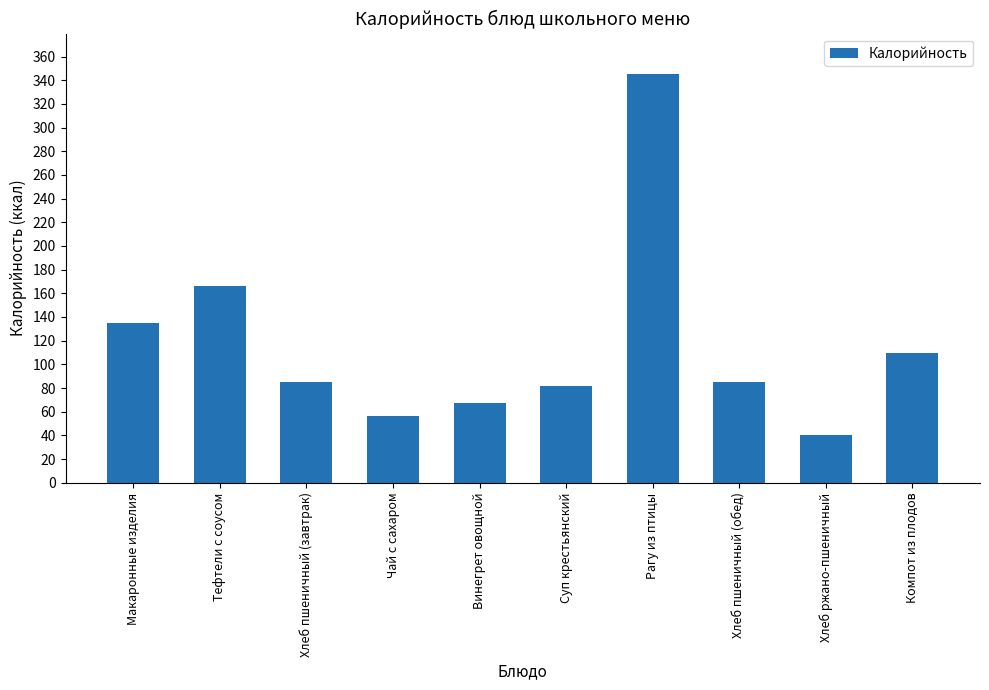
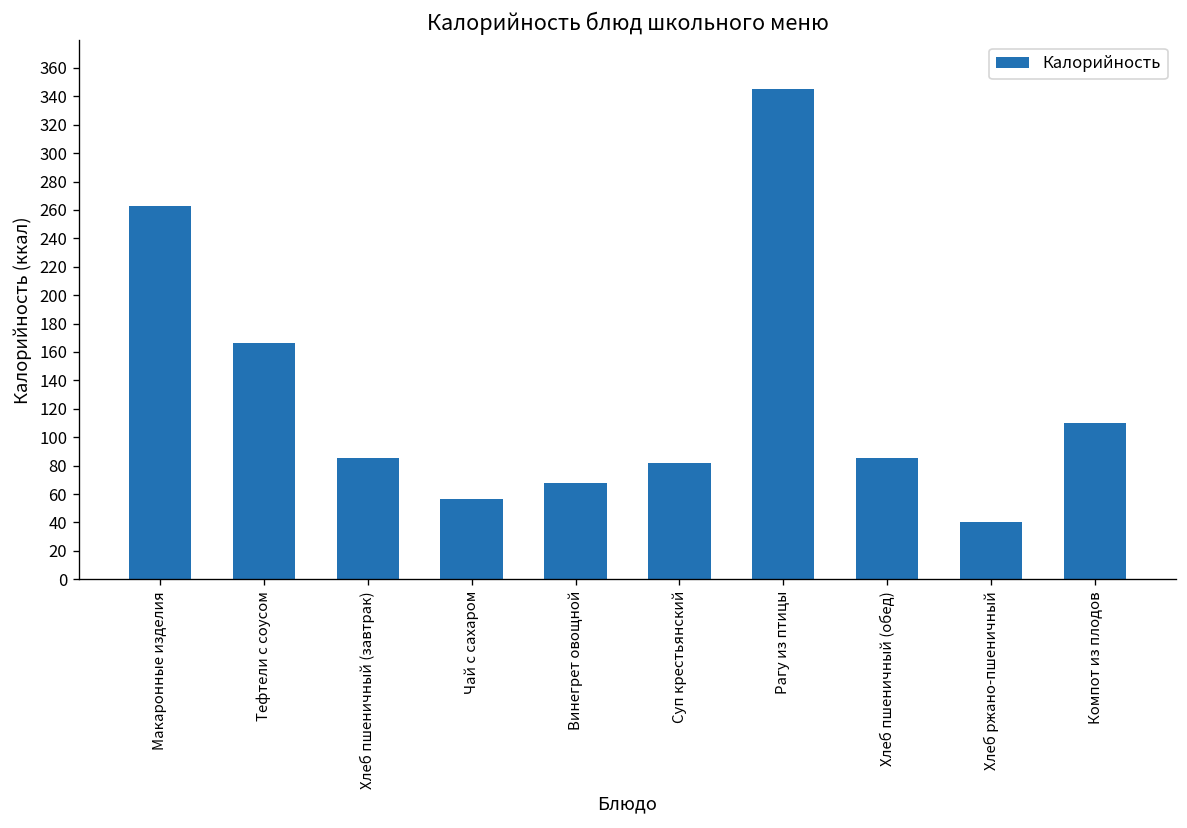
  {
-   "Макаронные изделия": 135,
+   "Макаронные изделия": 263,
    "Тефтели с соусом": 166,
    "Хлеб пшеничный (завтрак)": 85,
    "Чай с сахаром": 56,
    "Винегрет овощной": 68,
    "Суп крестьянский": 82,
    "Рагу из птицы": 345,
    "Хлеб пшеничный (обед)": 85,
    "Хлеб ржано-пшеничный": 40,
    "Компот из плодов": 110
  }
